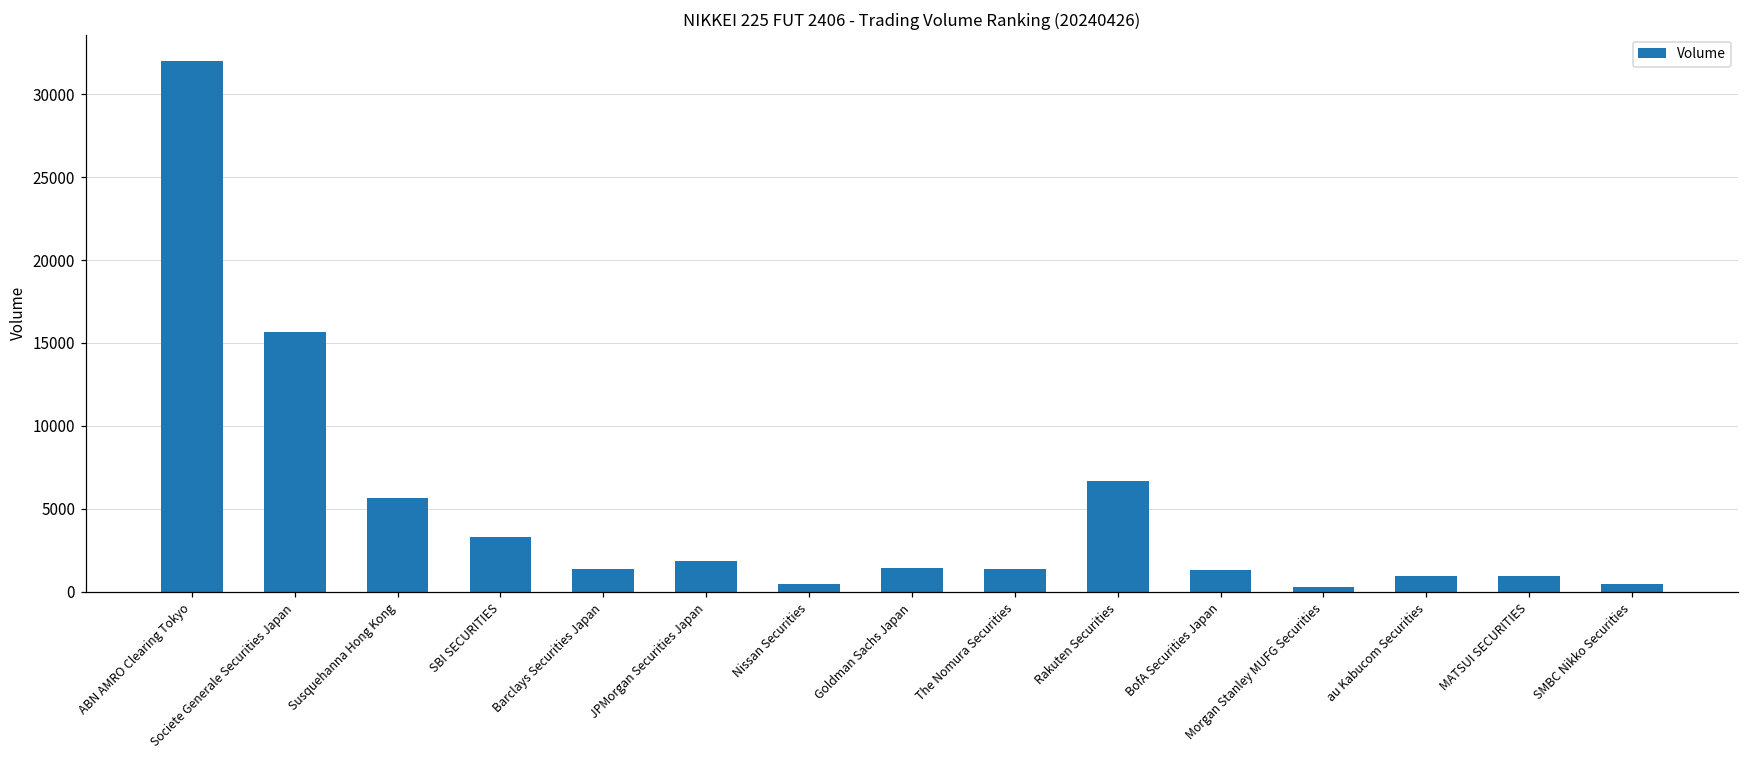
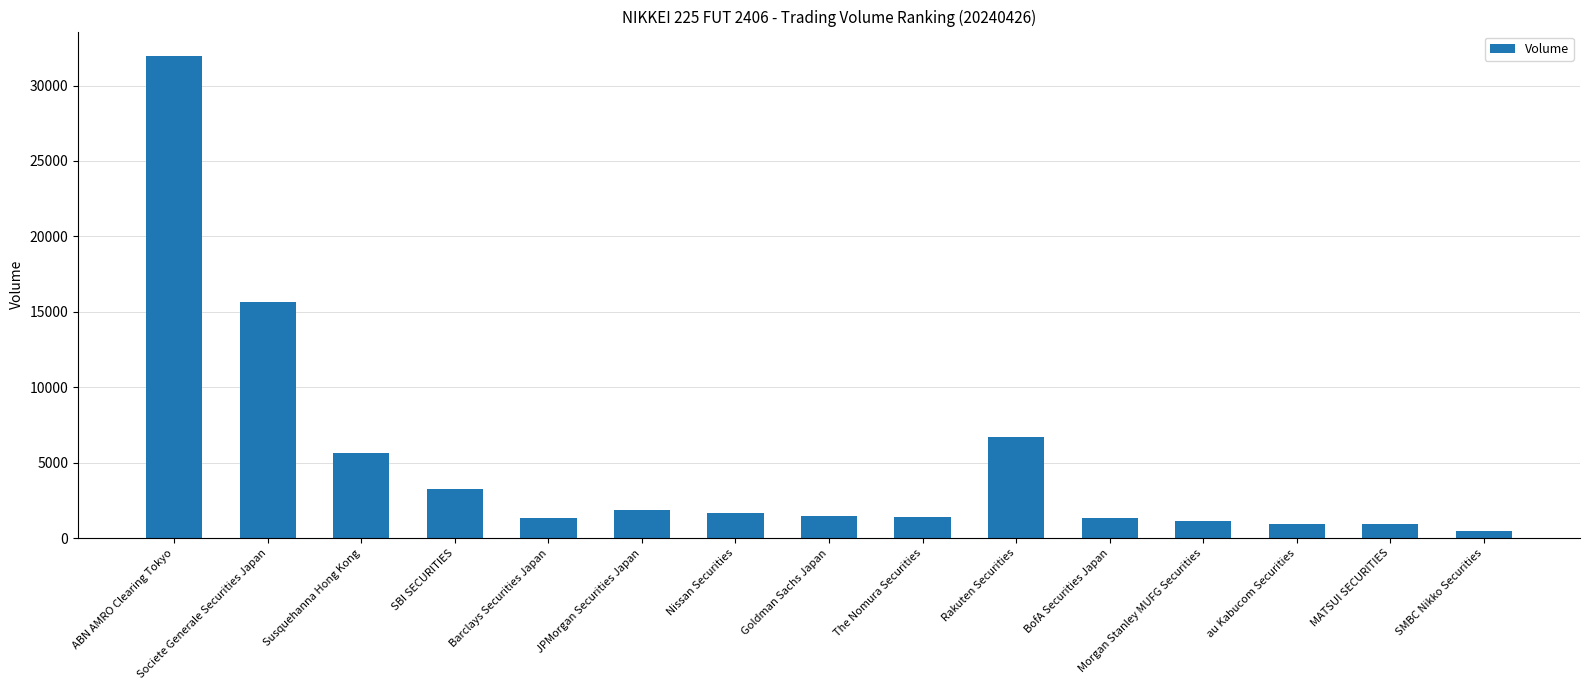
  {
    "ABN AMRO Clearing Tokyo": 32000,
    "Societe Generale Securities Japan": 15600,
    "Susquehanna Hong Kong": 5700,
    "SBI SECURITIES": 3300,
    "Barclays Securities Japan": 1400,
    "JPMorgan Securities Japan": 1800,
-   "Nissan Securities": 500,
+   "Nissan Securities": 1700,
    "Goldman Sachs Japan": 1500,
    "The Nomura Securities": 1400,
    "Rakuten Securities": 6700,
    "BofA Securities Japan": 1300,
-   "Morgan Stanley MUFG Securities": 300,
+   "Morgan Stanley MUFG Securities": 1100,
    "au Kabucom Securities": 1000,
    "MATSUI SECURITIES": 900,
    "SMBC Nikko Securities": 500
  }
